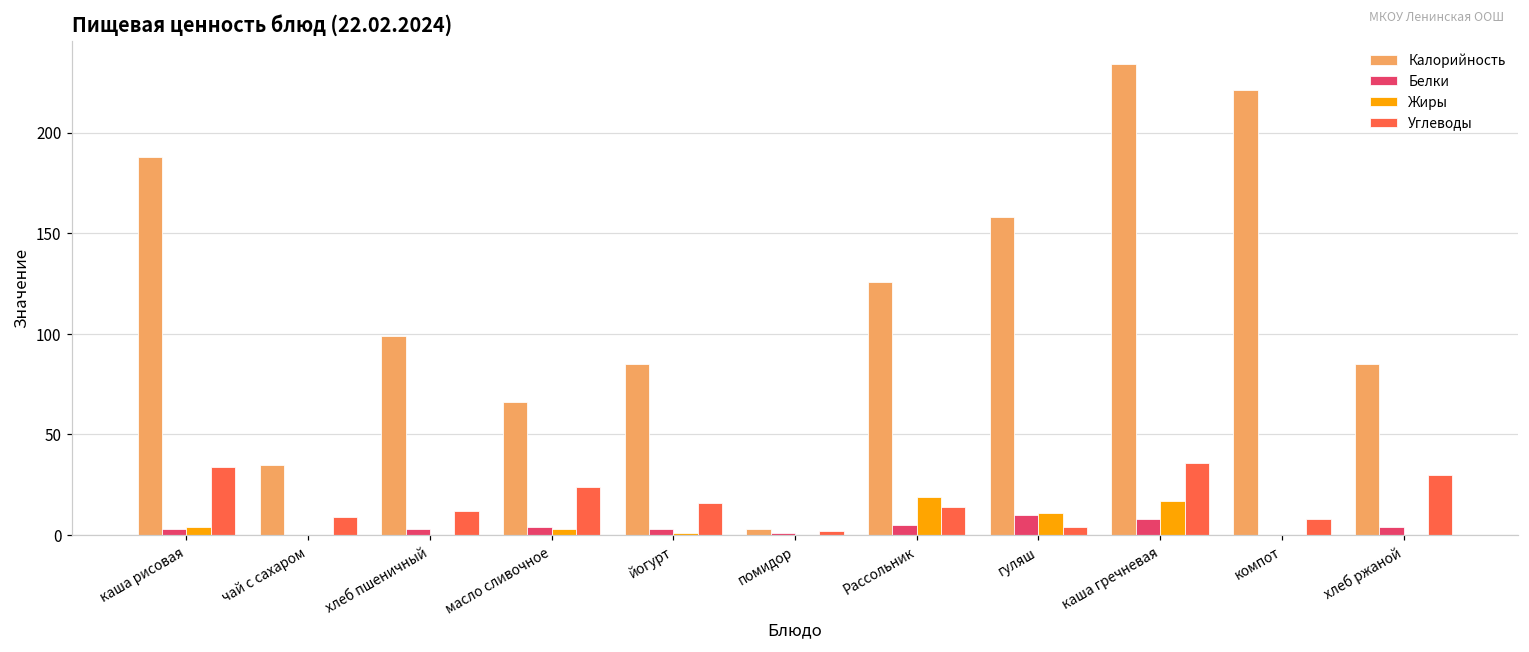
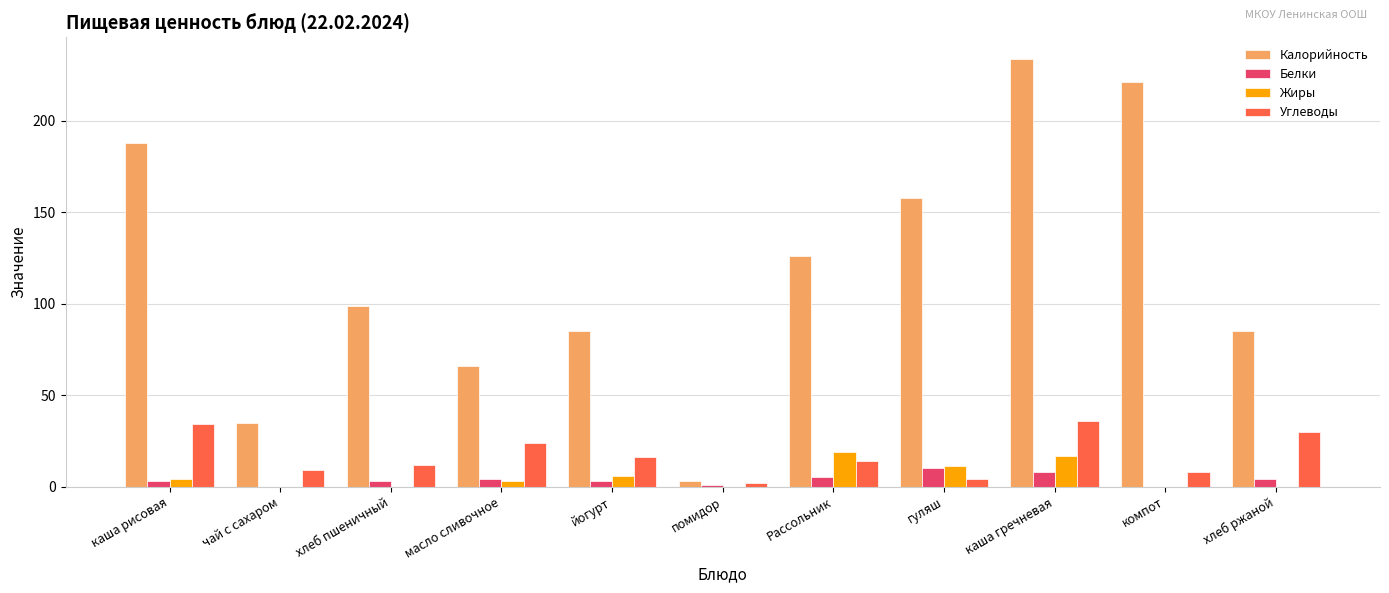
  {
    "Калорийность": {
      "каша рисовая": 188,
      "чай с сахаром": 35,
      "хлеб пшеничный": 99,
      "масло сливочное": 66,
      "йогурт": 85,
      "помидор": 3,
      "Рассольник": 126,
      "гуляш": 158,
      "каша гречневая": 234,
      "компот": 221,
      "хлеб ржаной": 85
    },
    "Жиры": {
      "каша рисовая": 4,
      "чай с сахаром": 0,
      "хлеб пшеничный": 0,
      "масло сливочное": 3,
-     "йогурт": 1,
+     "йогурт": 6,
      "помидор": 0,
      "Рассольник": 19,
      "гуляш": 11,
      "каша гречневая": 17,
      "компот": 0,
      "хлеб ржаной": 0
    }
  }
